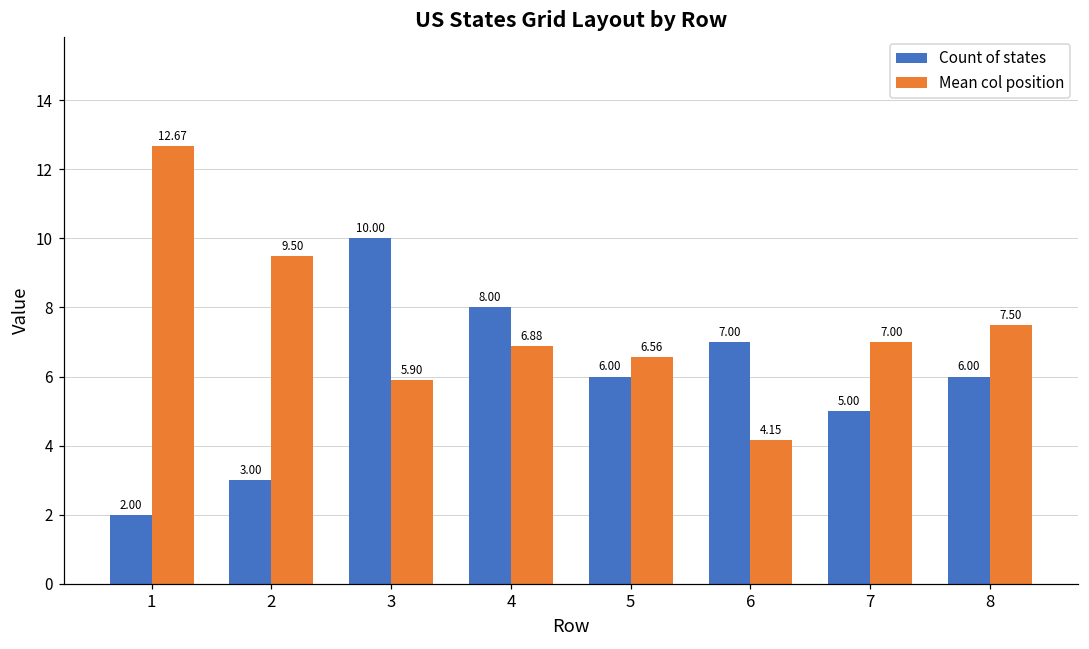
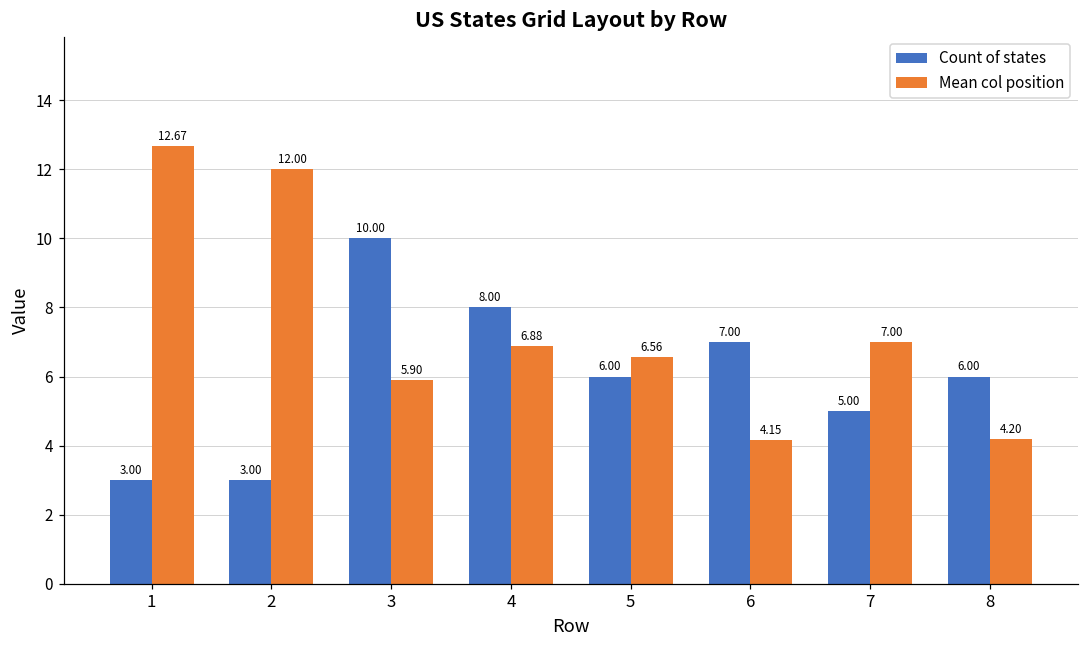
  {
    "Count of states": {
-     "1": 2.00,
+     "1": 3.00,
      "2": 3.00,
      "3": 10.00,
      "4": 8.00,
      "5": 6.00,
      "6": 7.00,
      "7": 5.00,
      "8": 6.00
    },
    "Mean col position": {
      "1": 12.67,
-     "2": 9.50,
+     "2": 12.00,
      "3": 5.90,
      "4": 6.88,
      "5": 6.56,
      "6": 4.15,
      "7": 7.00,
-     "8": 7.50
+     "8": 4.20
    }
  }
